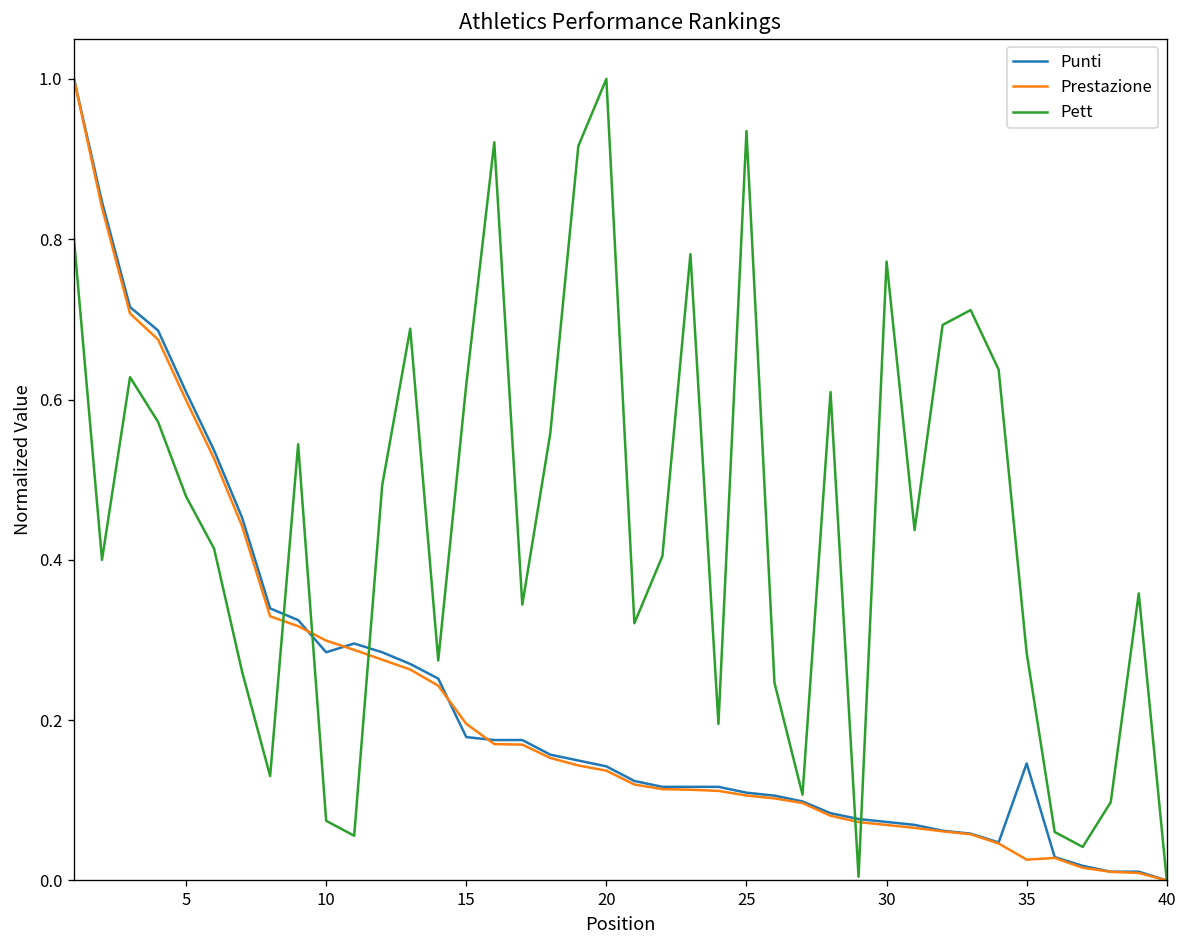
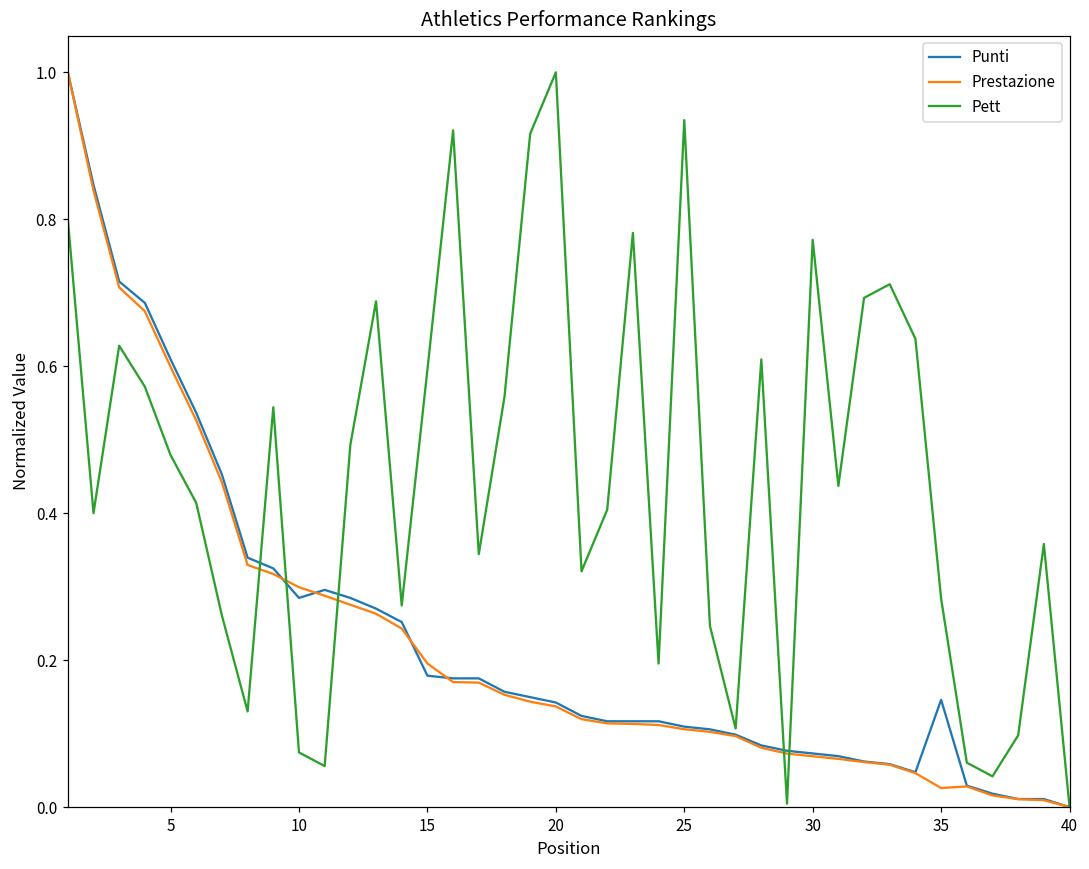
  {
    "Punti": {
      "5": 0.61,
      "10": 0.28,
      "15": 0.18,
      "20": 0.14,
      "35": 0.15
    },
    "Prestazione": {
      "5": 0.60,
      "10": 0.30,
      "15": 0.20,
      "20": 0.14,
      "35": 0.03
    },
    "Pett": {
      "5": 0.48,
      "10": 0.07,
-     "15": 0.62,
+     "15": 0.60,
      "20": 1.00,
      "25": 0.93,
      "30": 0.77,
      "35": 0.28
    }
  }
